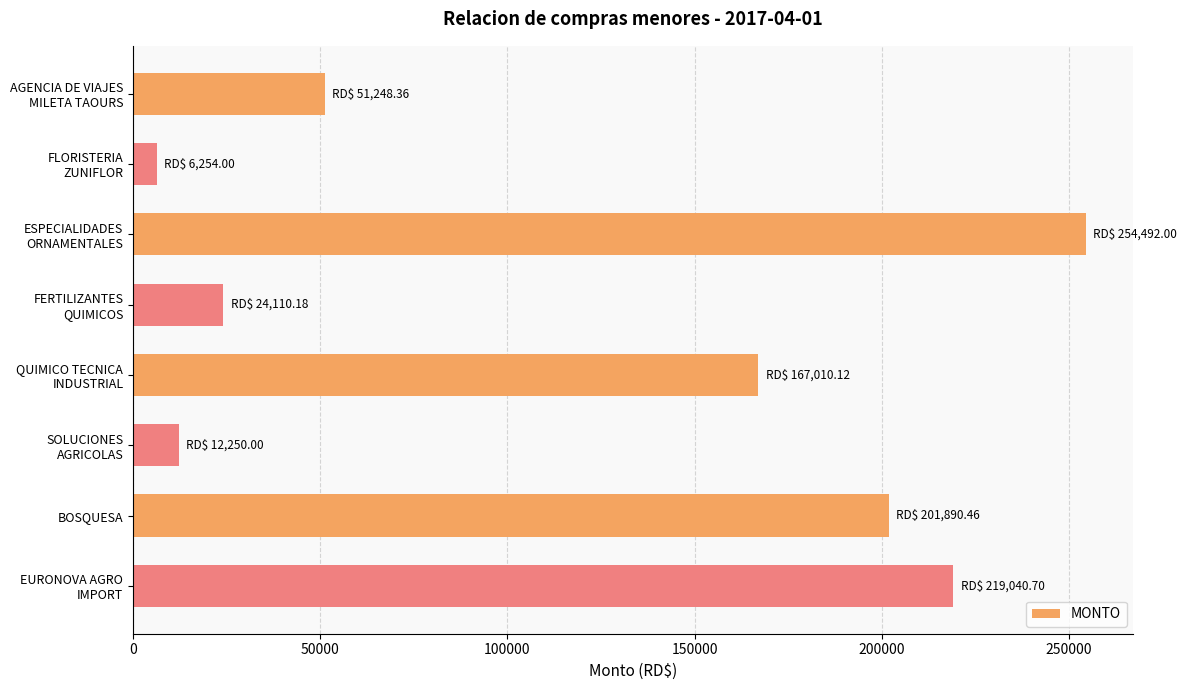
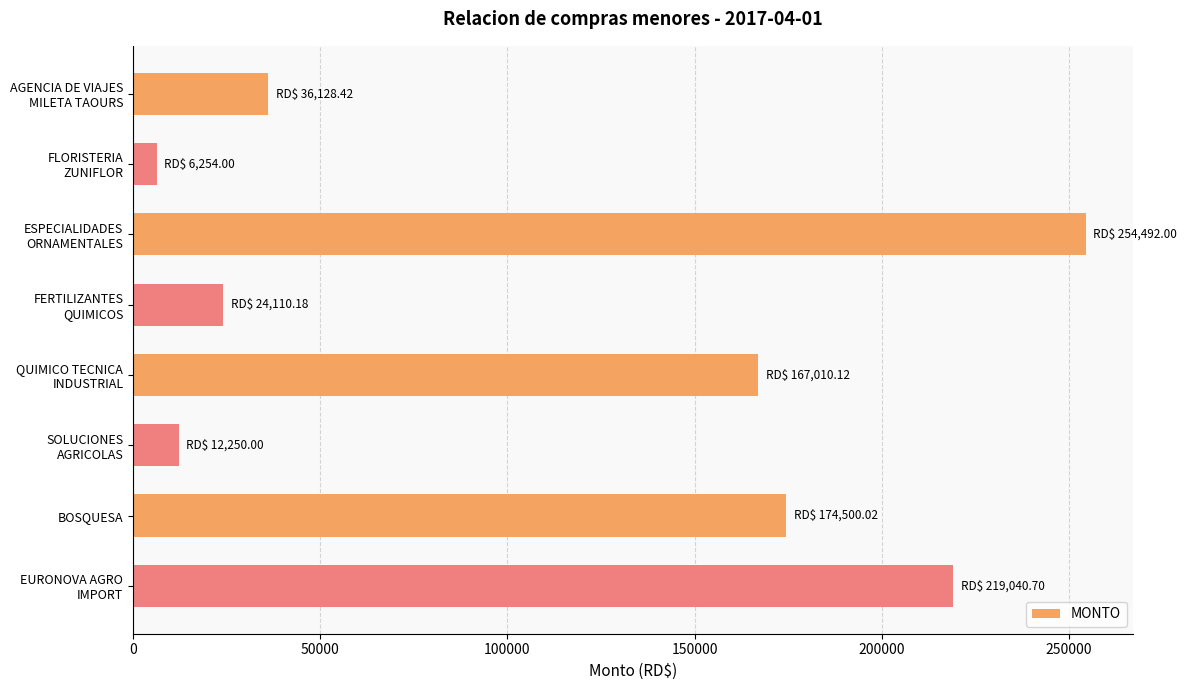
  {
-   "AGENCIA DE VIAJES MILETA TAOURS": "51,248.36",
+   "AGENCIA DE VIAJES MILETA TAOURS": "36,128.42",
    "FLORISTERIA ZUNIFLOR": "6,254.00",
    "ESPECIALIDADES ORNAMENTALES": "254,492.00",
    "FERTILIZANTES QUIMICOS": "24,110.18",
    "QUIMICO TECNICA INDUSTRIAL": "167,010.12",
    "SOLUCIONES AGRICOLAS": "12,250.00",
-   "BOSQUESA": "201,890.46",
+   "BOSQUESA": "174,500.02",
    "EURONOVA AGRO IMPORT": "219,040.70"
  }
